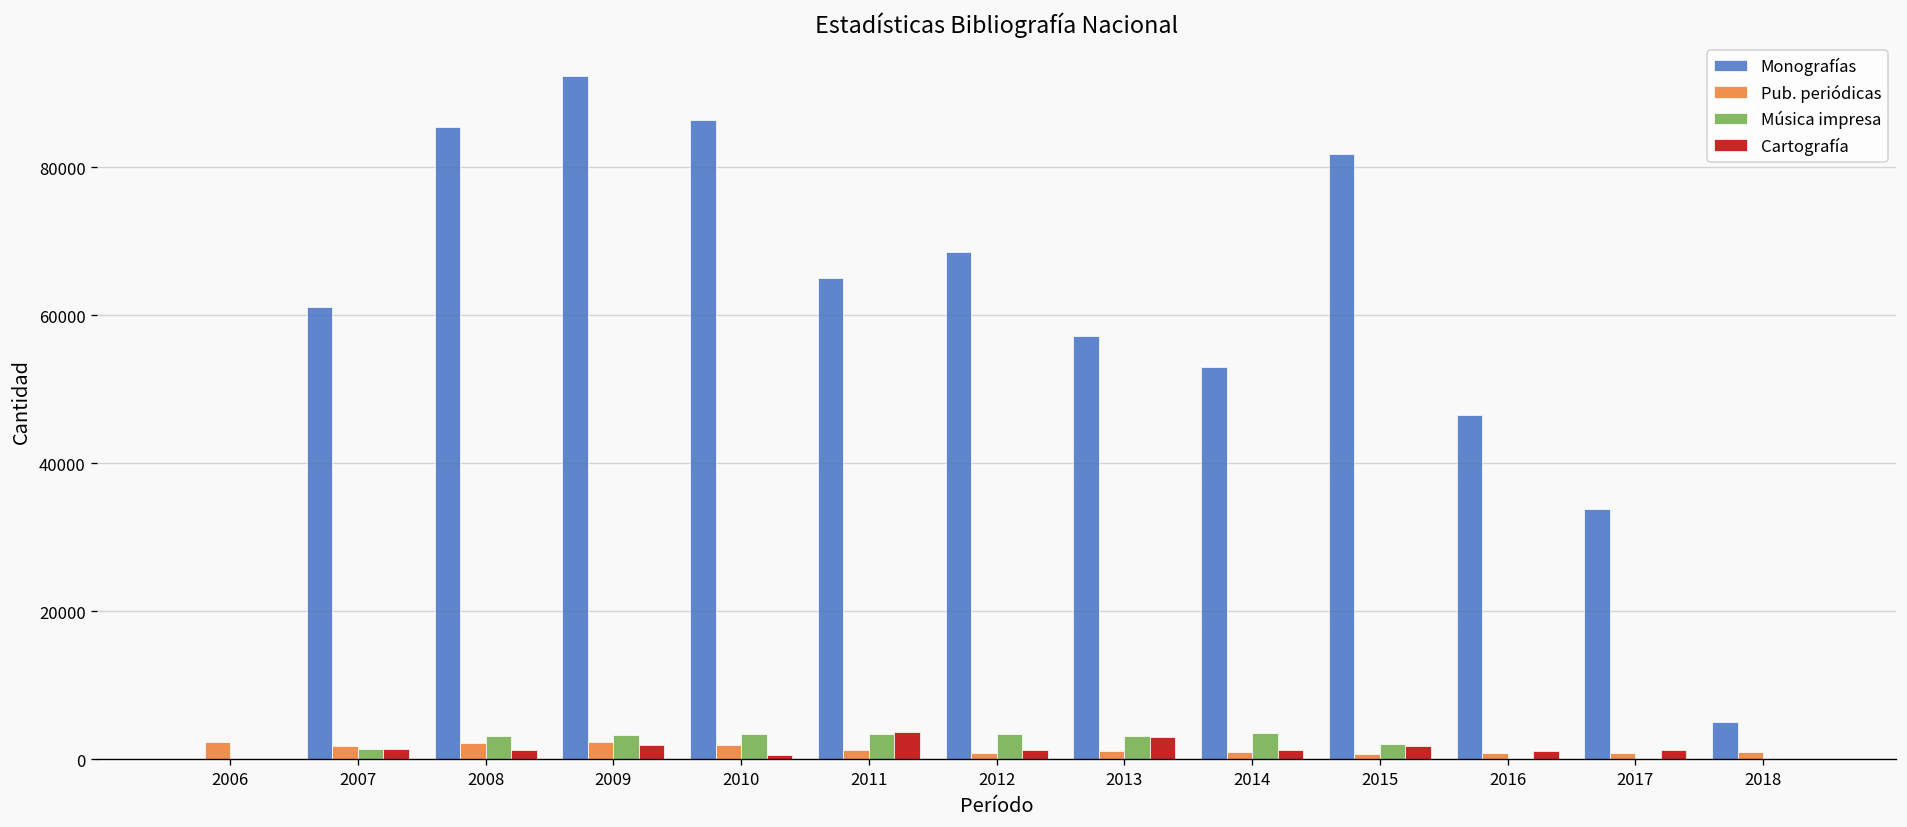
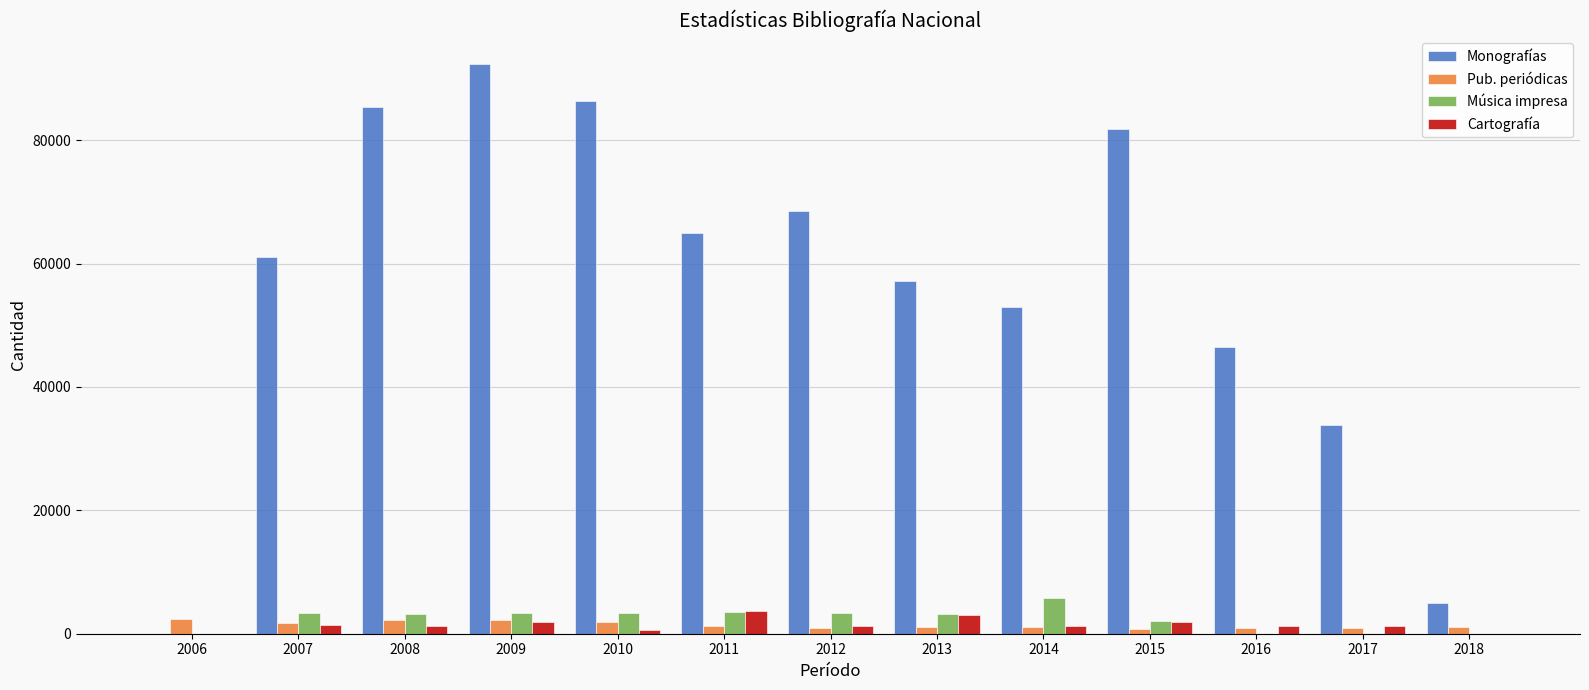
  {
    "Monografías": {
      "2006": 0,
      "2007": 61000,
      "2008": 85000,
      "2009": 92000,
      "2010": 86000,
      "2011": 65000,
      "2012": 69000,
      "2013": 57000,
      "2014": 53000,
      "2015": 82000,
      "2016": 46000,
      "2017": 34000,
      "2018": 5000
    },
    "Pub. periódicas": {
      "2006": 2000,
      "2007": 2000,
      "2008": 2000,
      "2009": 2000,
      "2010": 2000,
      "2011": 1000,
      "2012": 1000,
      "2013": 1000,
      "2014": 1000,
      "2015": 1000,
      "2016": 1000,
      "2017": 1000,
      "2018": 1000
    },
    "Música impresa": {
      "2006": 0,
-     "2007": 1000,
+     "2007": 3000,
      "2008": 3000,
      "2009": 3000,
      "2010": 3000,
      "2011": 3000,
      "2012": 3000,
      "2013": 3000,
-     "2014": 4000,
+     "2014": 6000,
      "2015": 2000,
      "2016": 0,
      "2017": 0,
      "2018": 0
    },
    "Cartografía": {
      "2006": 0,
      "2007": 1000,
      "2008": 1000,
      "2009": 2000,
      "2010": 1000,
      "2011": 4000,
      "2012": 1000,
      "2013": 3000,
      "2014": 1000,
      "2015": 2000,
      "2016": 1000,
      "2017": 1000,
      "2018": 0
    }
  }
